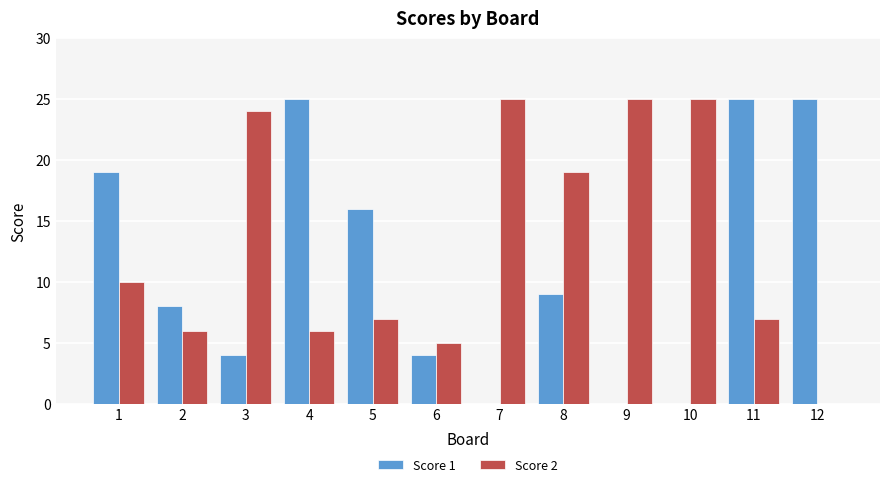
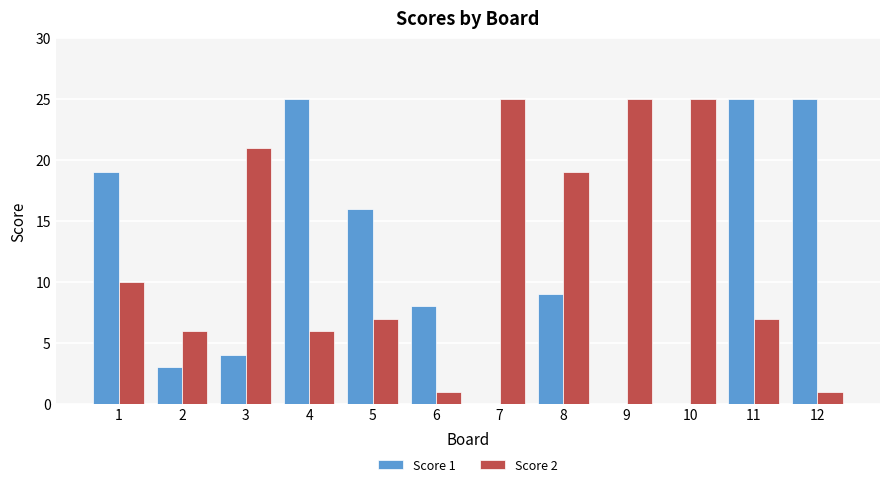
  {
    "Score 1": {
      "1": 19,
-     "2": 8,
+     "2": 3,
      "3": 4,
      "4": 25,
      "5": 16,
-     "6": 4,
+     "6": 8,
      "7": 0,
      "8": 9,
      "9": 0,
      "10": 0,
      "11": 25,
      "12": 25
    },
    "Score 2": {
      "1": 10,
      "2": 6,
-     "3": 24,
+     "3": 21,
      "4": 6,
      "5": 7,
-     "6": 5,
+     "6": 1,
      "7": 25,
      "8": 19,
      "9": 25,
      "10": 25,
      "11": 7,
-     "12": 0
+     "12": 1
    }
  }
